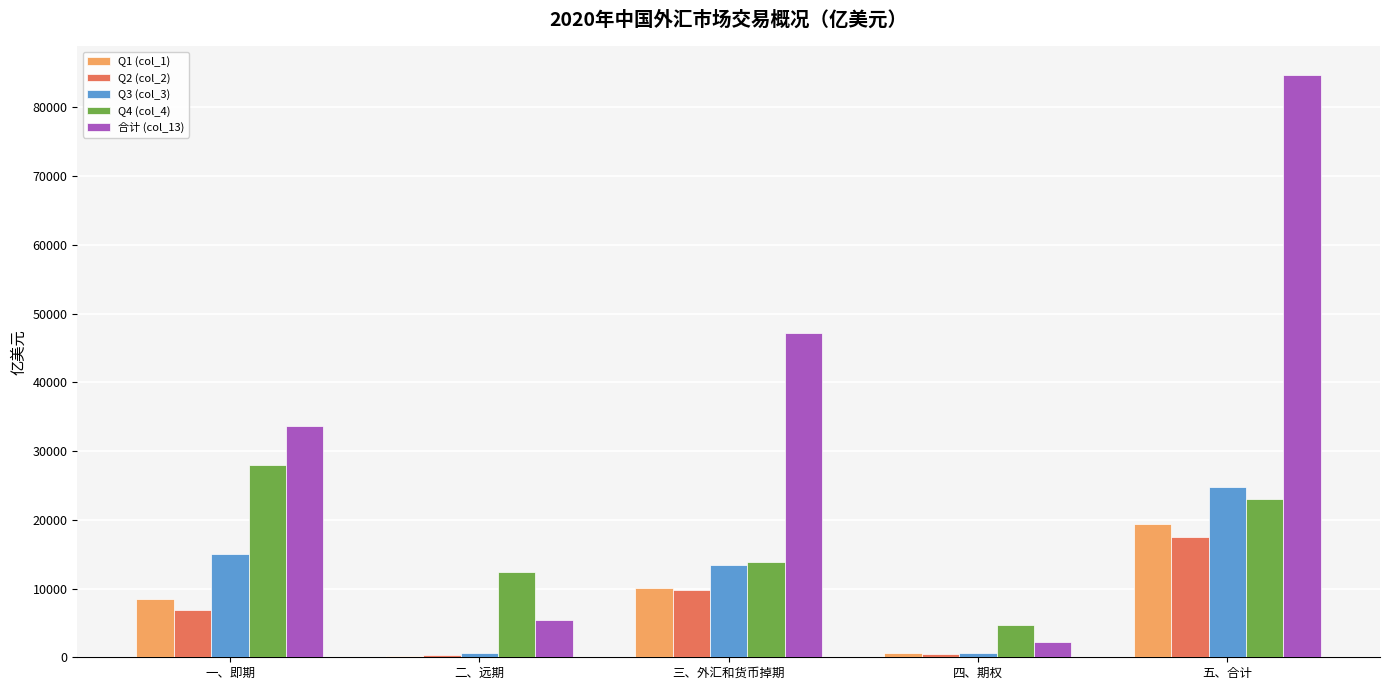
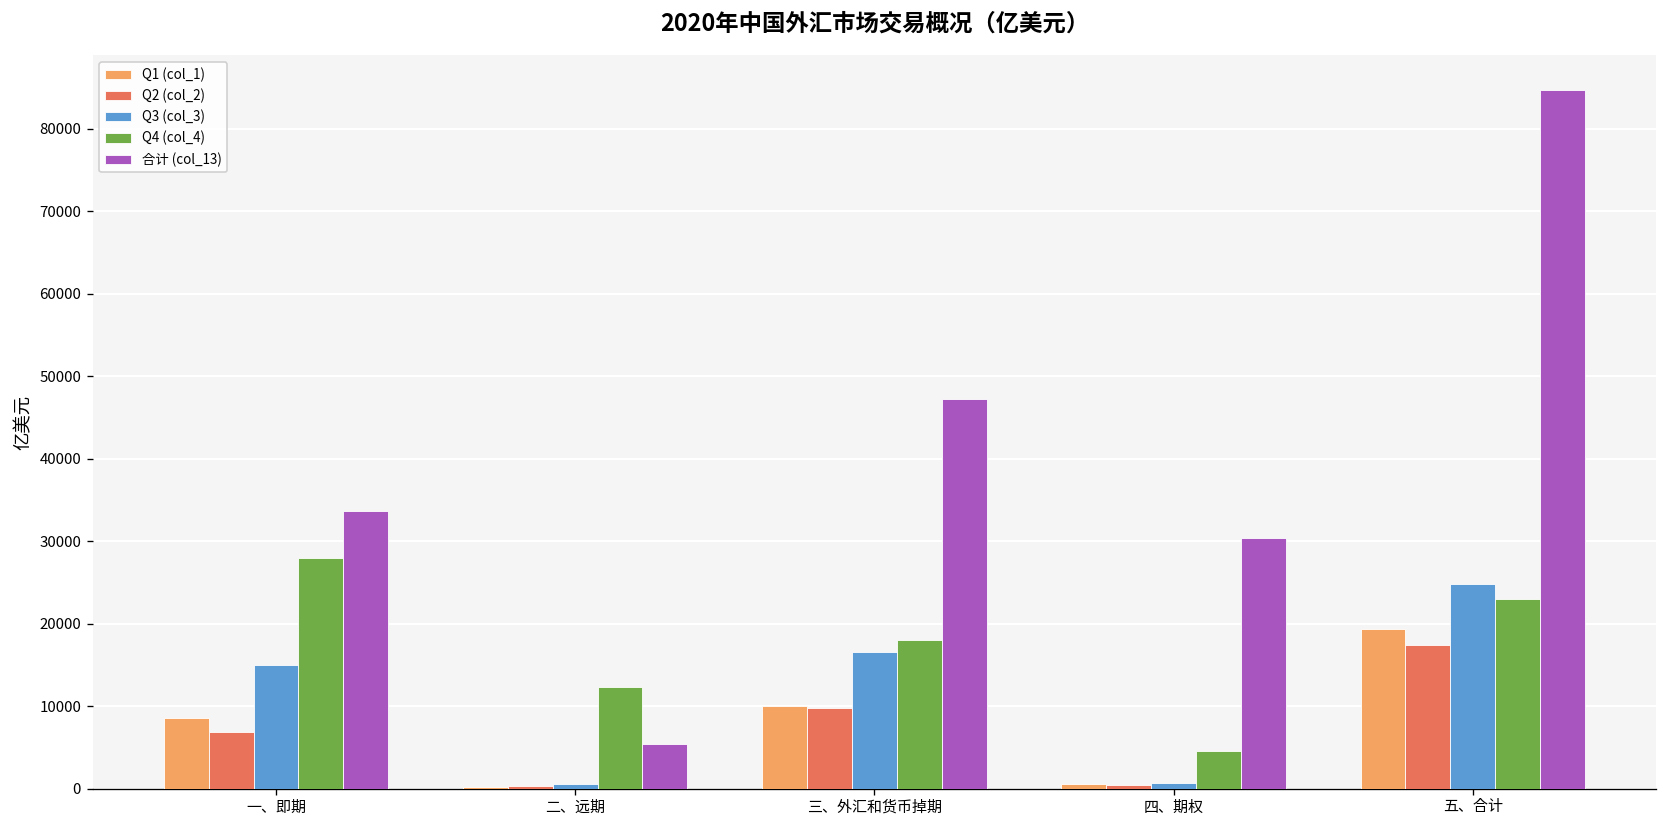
  {
    "Q3 (col_3)": {
      "一、即期": 15000,
      "二、远期": 1000,
-     "三、外汇和货币掉期": 13000,
+     "三、外汇和货币掉期": 17000,
      "四、期权": 1000,
      "五、合计": 25000
    },
    "Q4 (col_4)": {
      "一、即期": 28000,
      "二、远期": 12000,
-     "三、外汇和货币掉期": 14000,
+     "三、外汇和货币掉期": 18000,
      "四、期权": 5000,
      "五、合计": 23000
    },
    "合计 (col_13)": {
      "一、即期": 34000,
      "二、远期": 5000,
      "三、外汇和货币掉期": 47000,
-     "四、期权": 2000,
+     "四、期权": 30000,
      "五、合计": 85000
    }
  }
